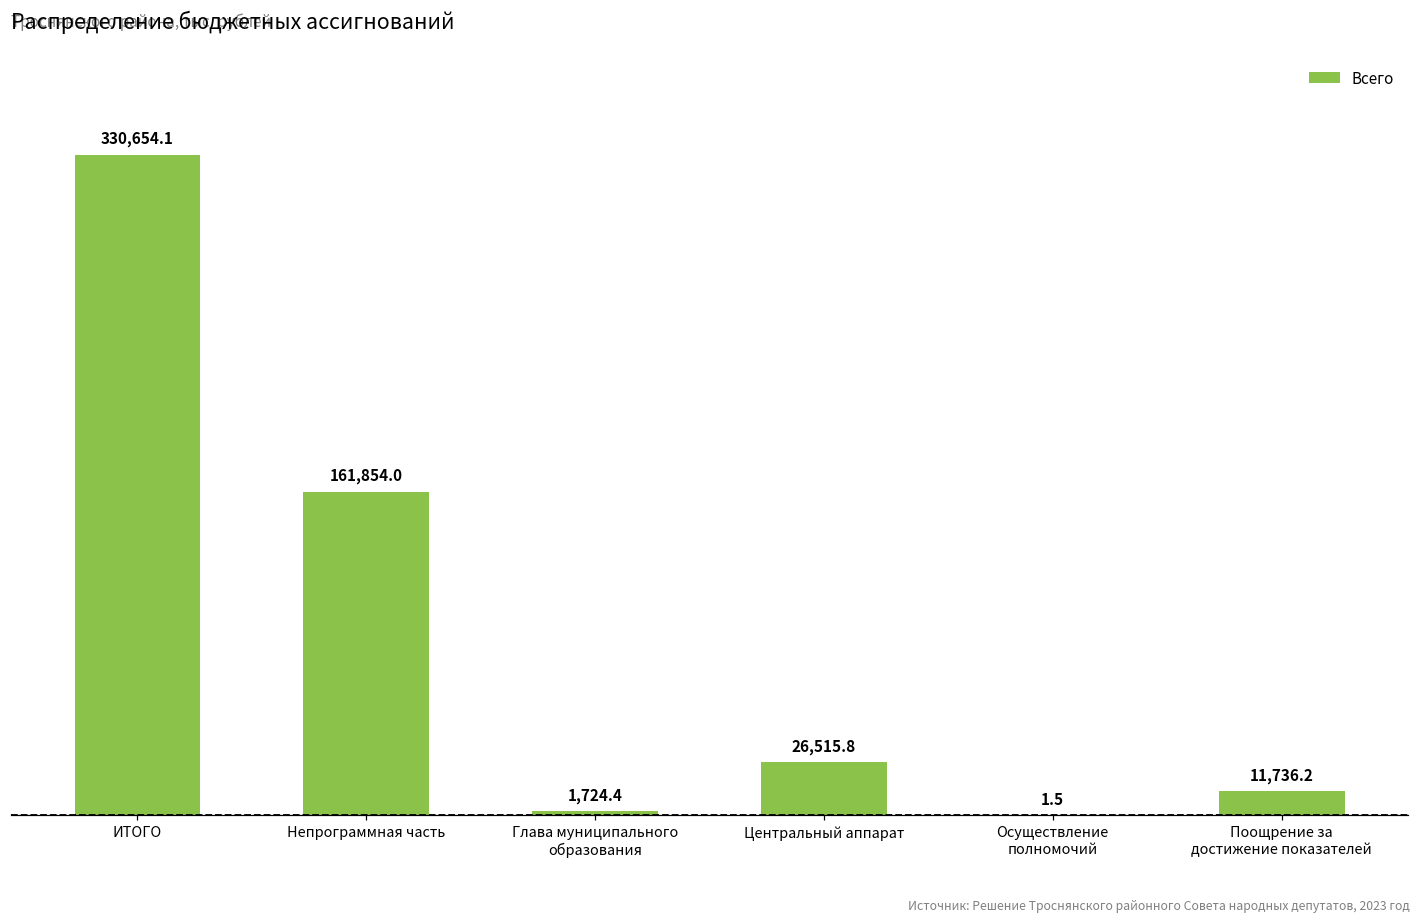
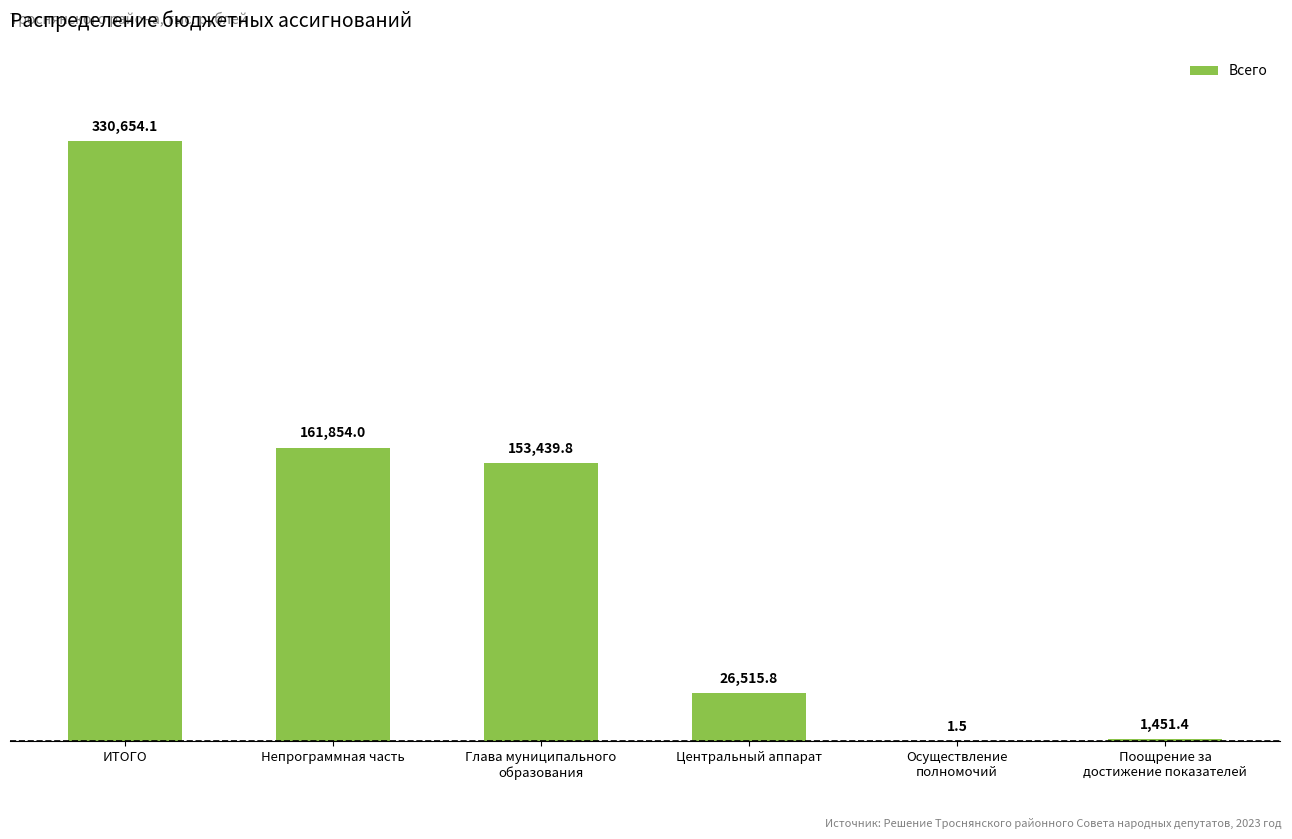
  {
    "ИТОГО": "330,654.1",
    "Непрограммная часть": "161,854.0",
-   "Глава муниципального образования": "1,724.4",
+   "Глава муниципального образования": "153,439.8",
    "Центральный аппарат": "26,515.8",
    "Осуществление полномочий": "1.5",
-   "Поощрение за достижение показателей": "11,736.2"
+   "Поощрение за достижение показателей": "1,451.4"
  }
